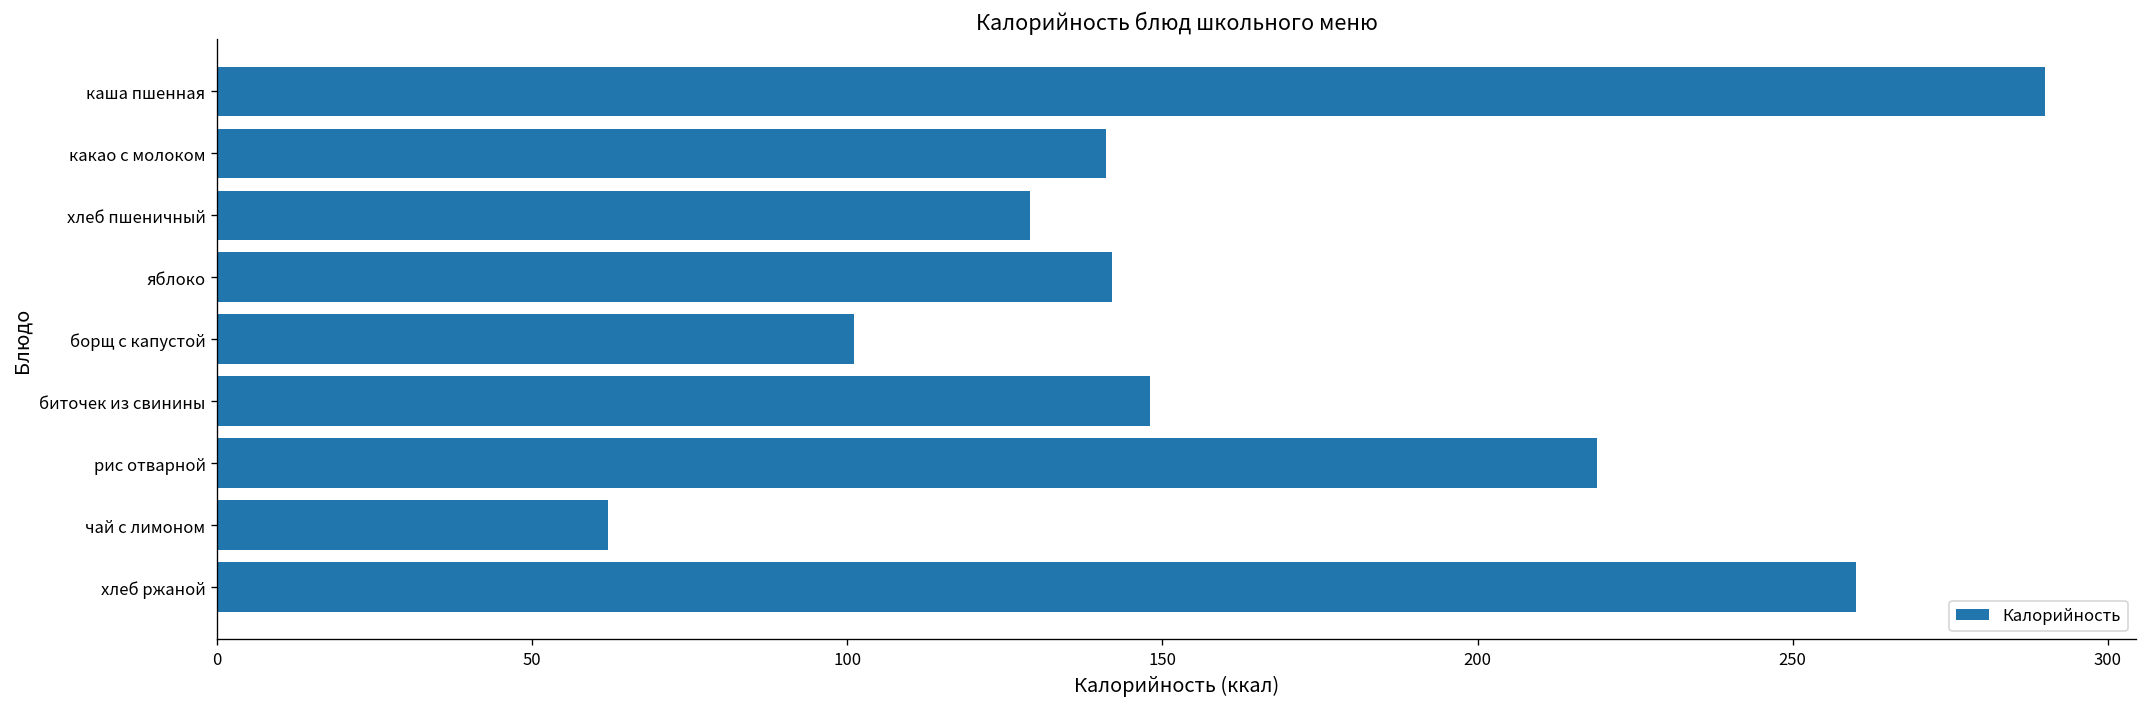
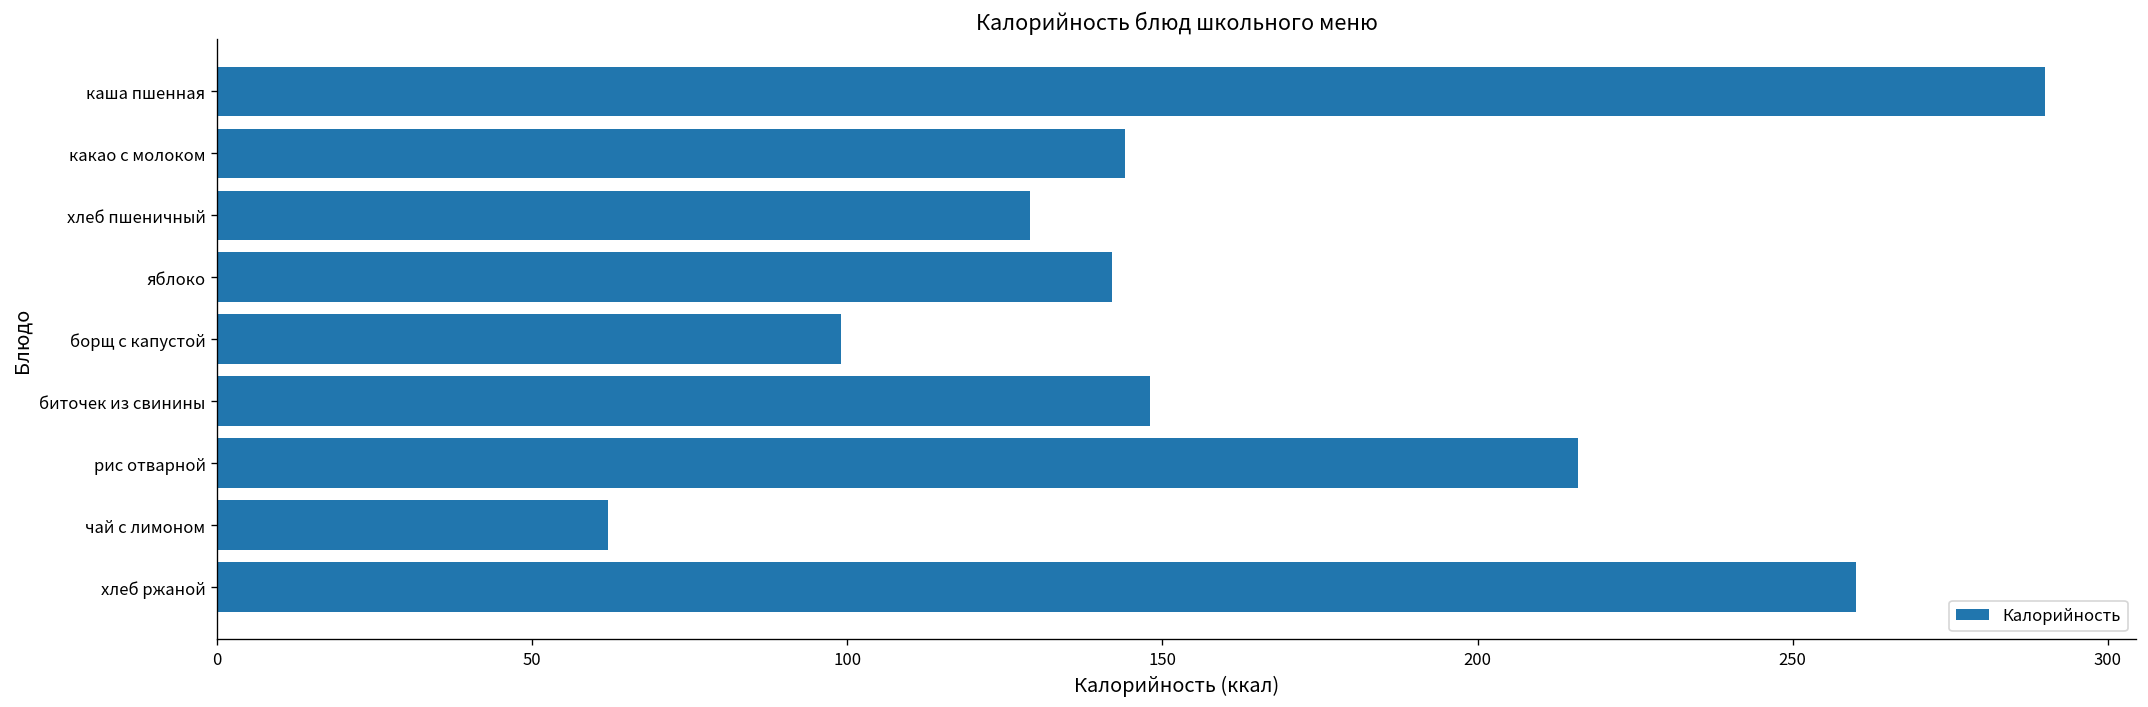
  {
    "каша пшенная": 290,
-   "какао с молоком": 141,
+   "какао с молоком": 144,
    "хлеб пшеничный": 129,
    "яблоко": 142,
-   "борщ с капустой": 101,
+   "борщ с капустой": 99,
    "биточек из свинины": 148,
-   "рис отварной": 219,
+   "рис отварной": 216,
    "чай с лимоном": 62,
    "хлеб ржаной": 260
  }
